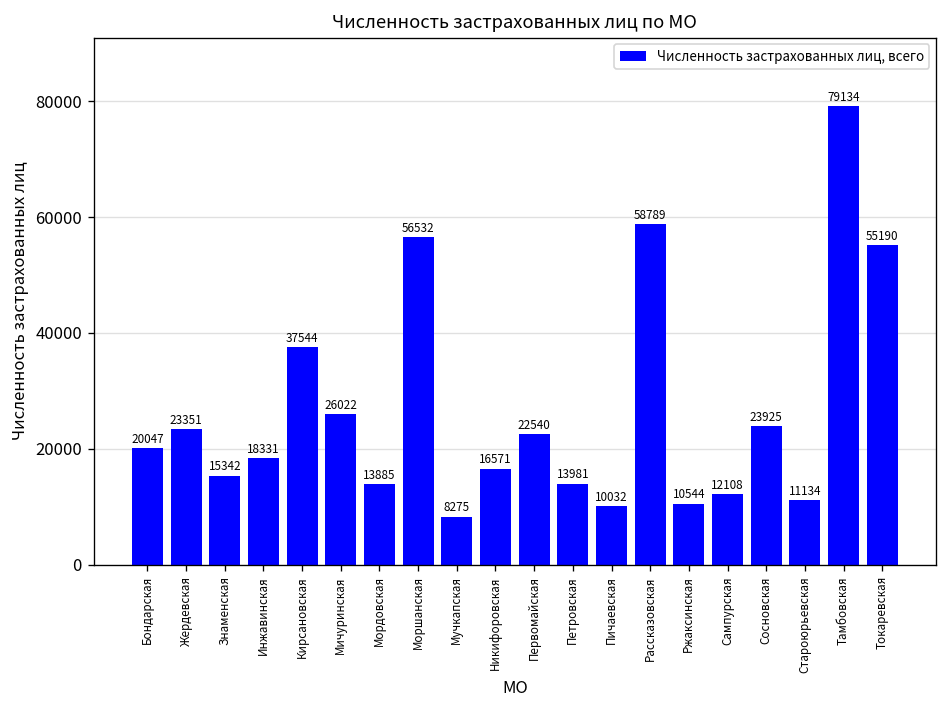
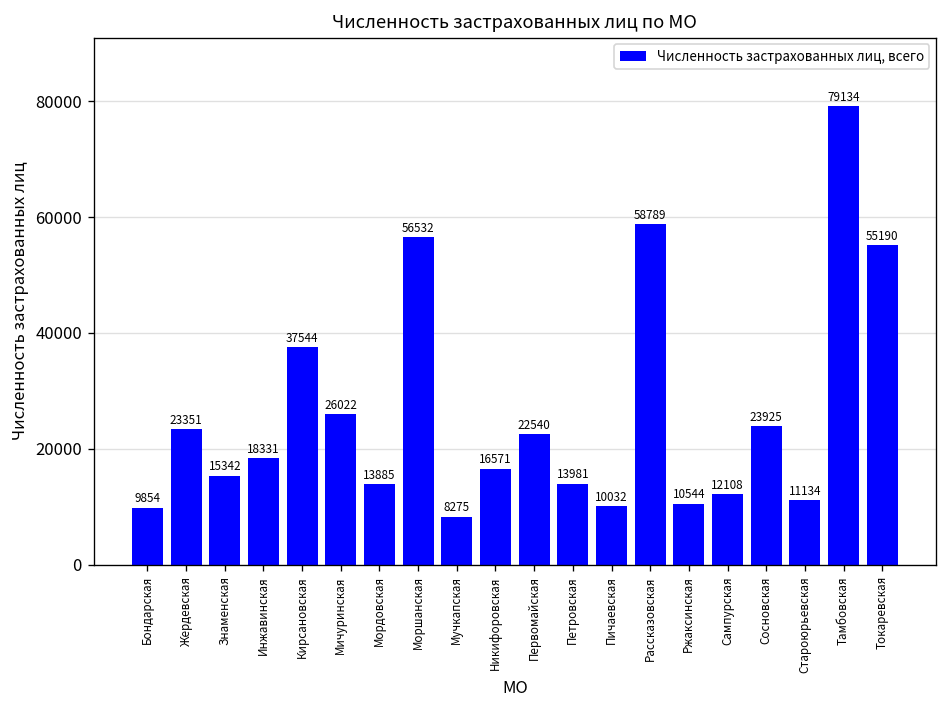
  {
-   "Бондарская": 20047,
+   "Бондарская": 9854,
    "Жердевская": 23351,
    "Знаменская": 15342,
    "Инжавинская": 18331,
    "Кирсановская": 37544,
    "Мичуринская": 26022,
    "Мордовская": 13885,
    "Моршанская": 56532,
    "Мучкапская": 8275,
    "Никифоровская": 16571,
    "Первомайская": 22540,
    "Петровская": 13981,
    "Пичаевская": 10032,
    "Рассказовская": 58789,
    "Ржаксинская": 10544,
    "Сампурская": 12108,
    "Сосновская": 23925,
    "Староюрьевская": 11134,
    "Тамбовская": 79134,
    "Токаревская": 55190
  }
